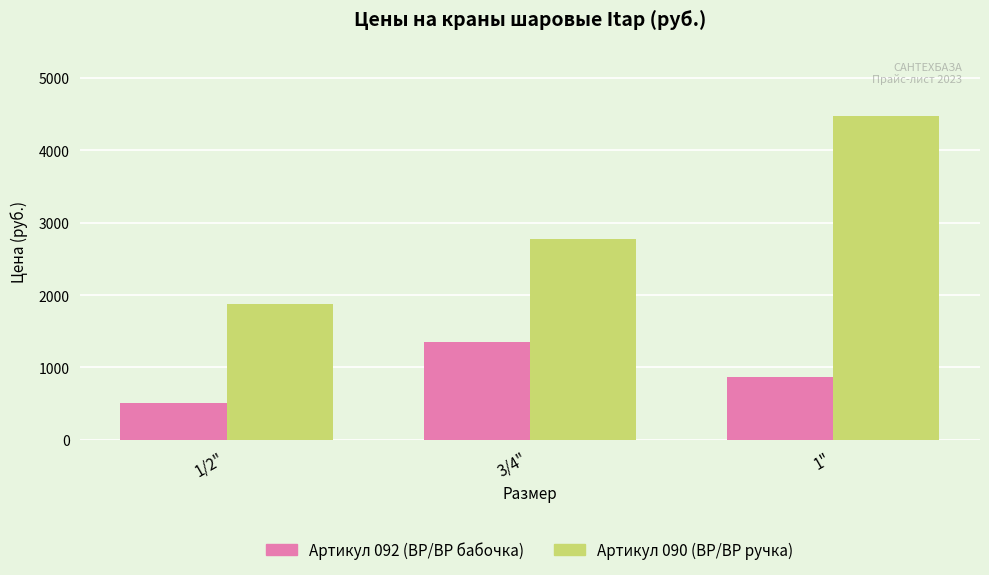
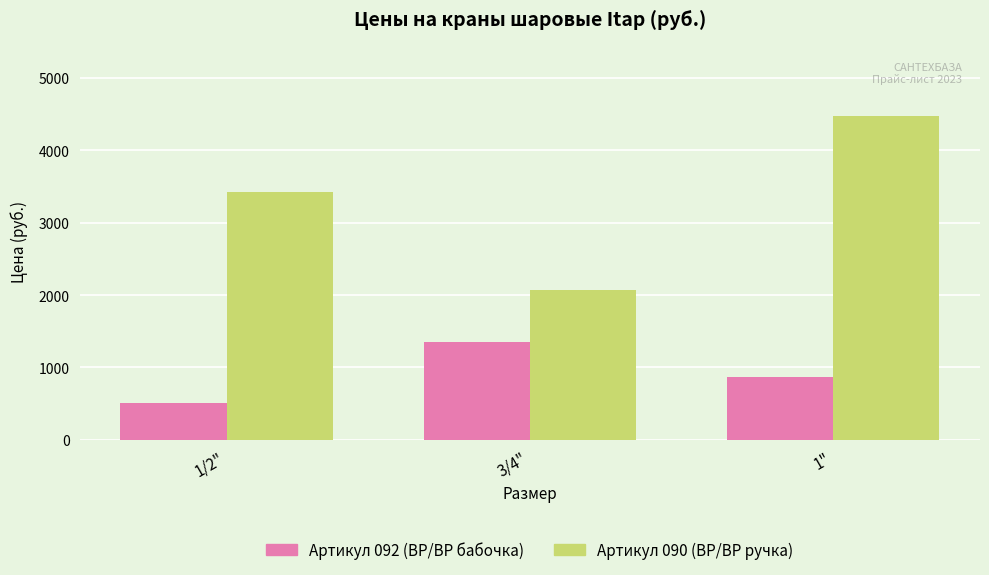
  {
    "Артикул 092 (ВР/ВР бабочка)": {
      "1/2\"": 500,
      "3/4\"": 1300,
      "1\"": 900
    },
    "Артикул 090 (ВР/ВР ручка)": {
-     "1/2\"": 1900,
-     "3/4\"": 2800,
+     "1/2\"": 3400,
+     "3/4\"": 2100,
      "1\"": 4500
    }
  }
